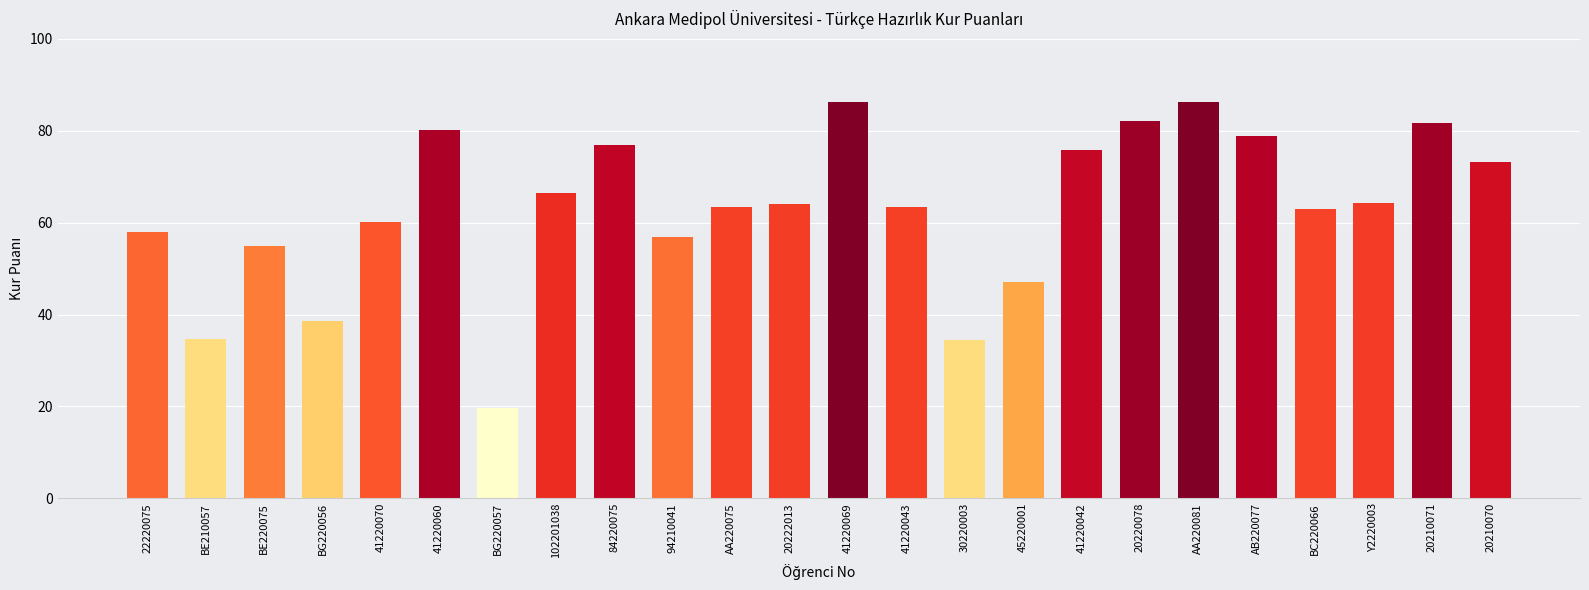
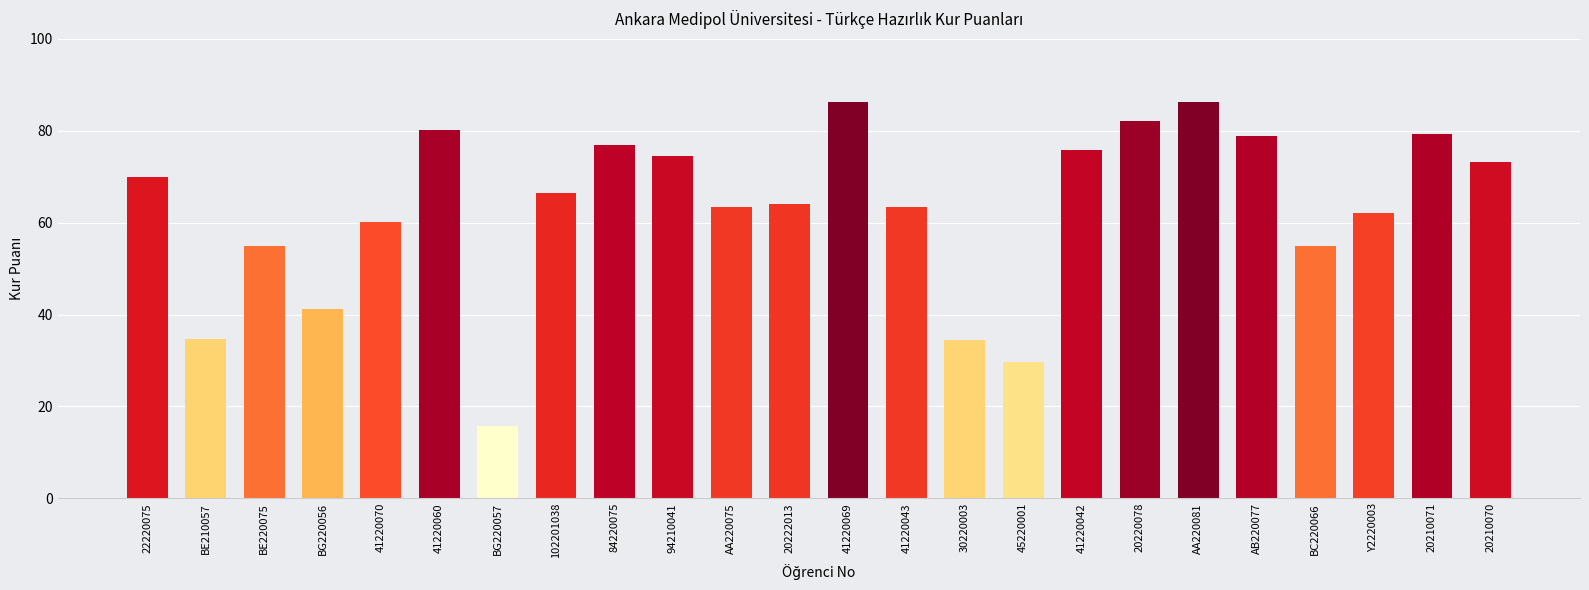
  {
-   "22220075": 58,
+   "22220075": 70,
    "BE210057": 35,
    "BE220075": 55,
-   "BG220056": 39,
+   "BG220056": 41,
    "41220070": 60,
    "41220060": 80,
-   "BG220057": 20,
+   "BG220057": 16,
    "102201038": 67,
    "84220075": 77,
-   "94210041": 57,
+   "94210041": 75,
    "AA220075": 63,
    "20222013": 64,
    "41220069": 86,
    "41220043": 63,
    "30220003": 35,
-   "45220001": 47,
+   "45220001": 30,
    "41220042": 76,
    "20220078": 82,
    "AA220081": 86,
    "AB220077": 79,
-   "BC220066": 63,
-   "Y2220003": 64,
-   "20210071": 82,
+   "BC220066": 55,
+   "Y2220003": 62,
+   "20210071": 79,
    "20210070": 73
  }
